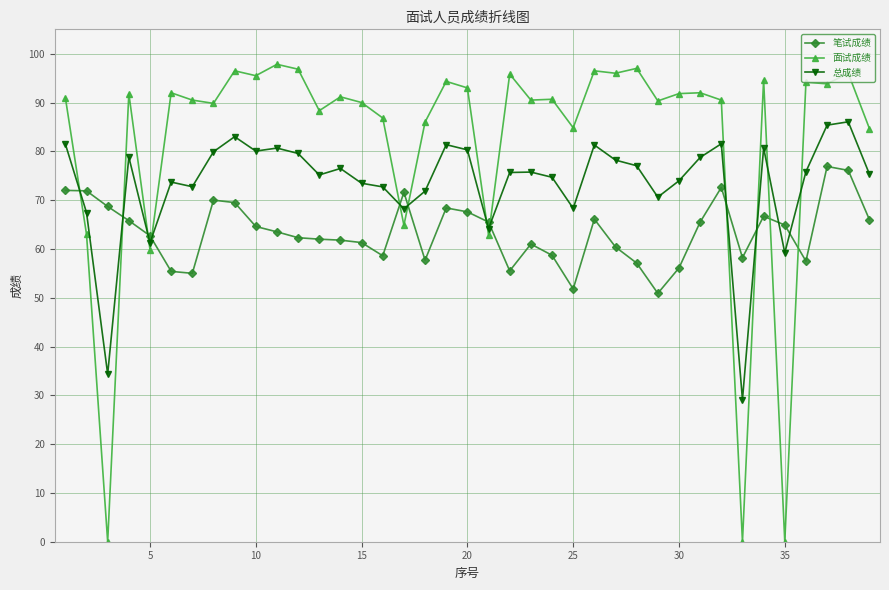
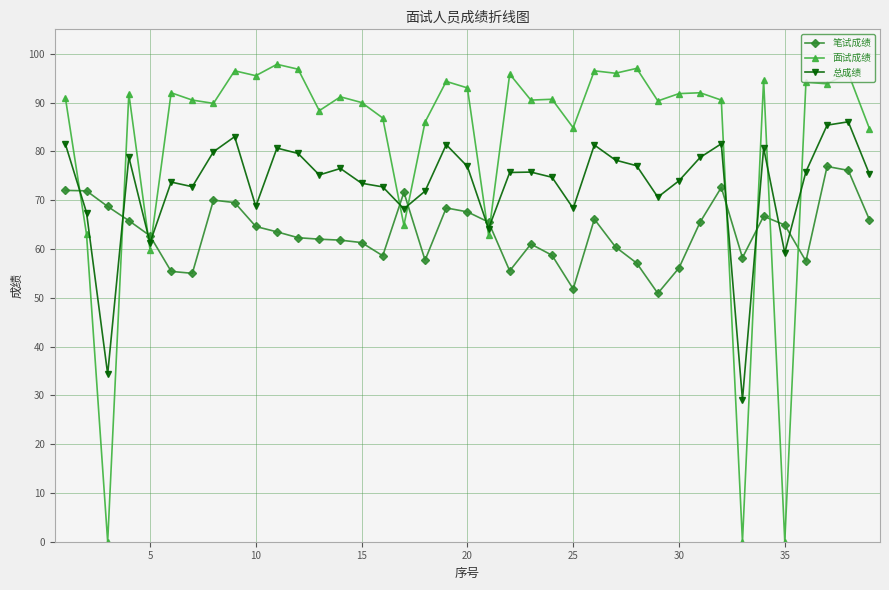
  {
    "总成绩": {
      "5": 61,
-     "10": 80,
+     "10": 69,
      "15": 73,
-     "20": 80,
+     "20": 77,
      "25": 68,
      "30": 74,
      "35": 59
    }
  }
